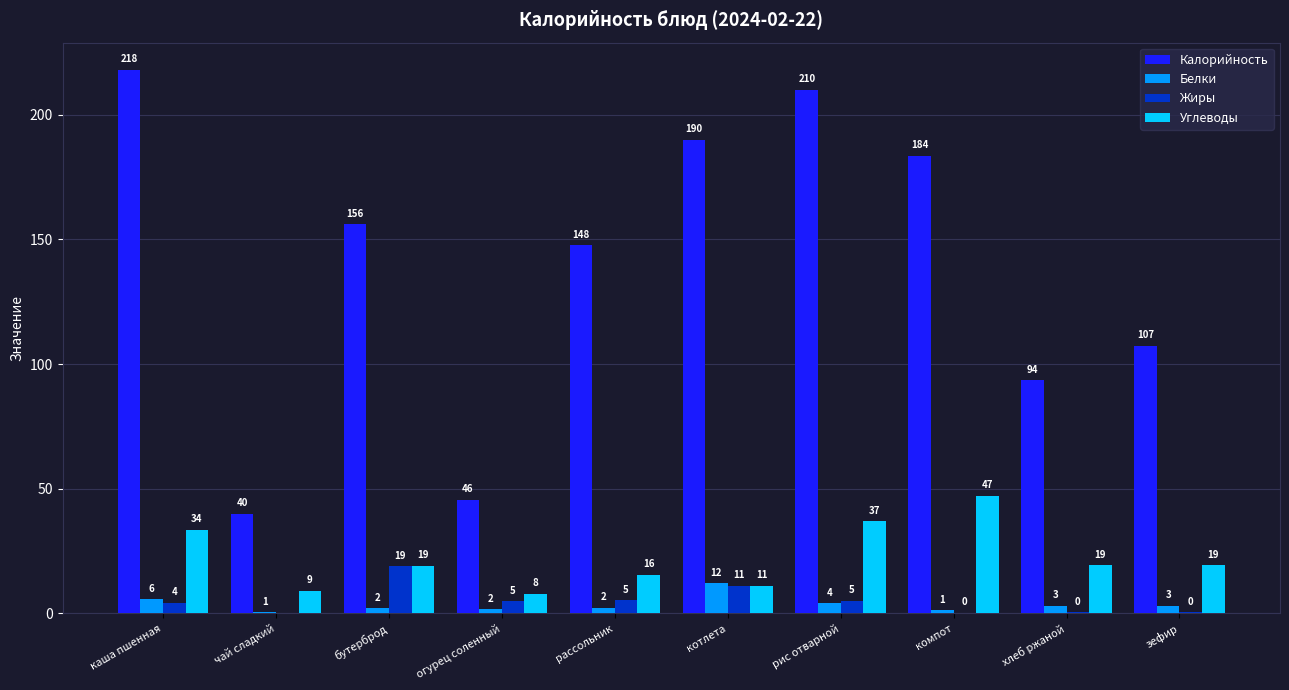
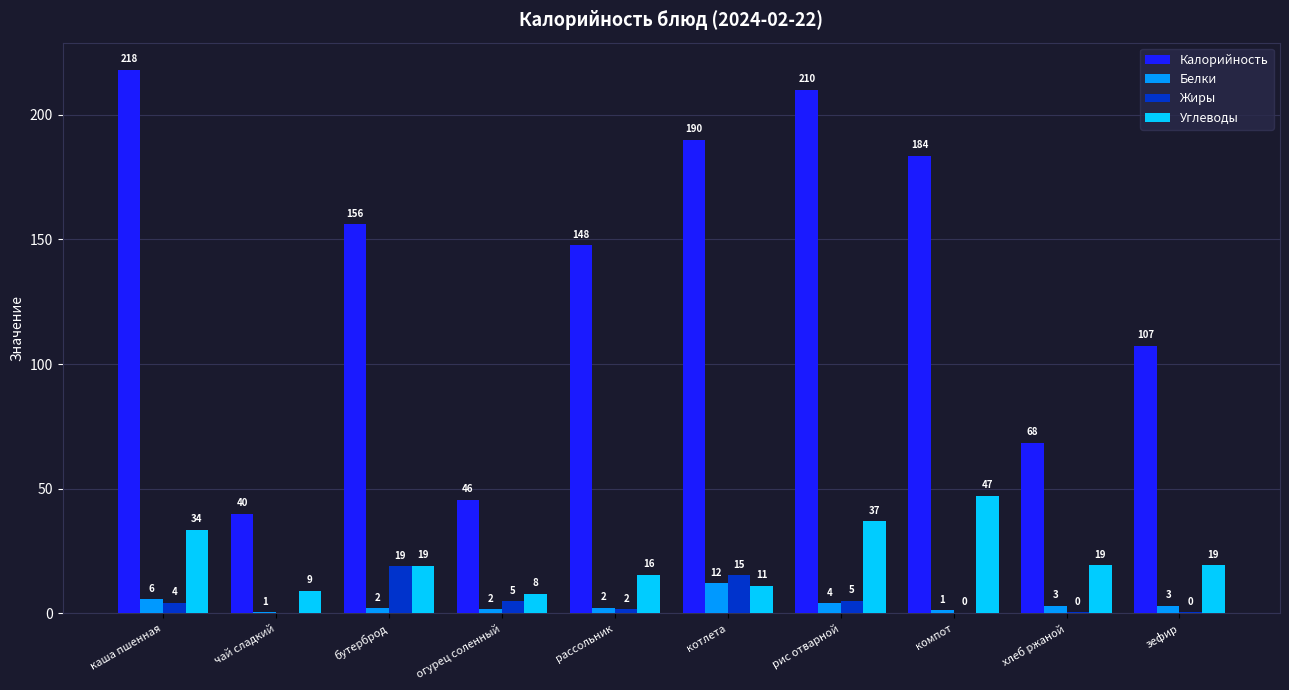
  {
    "Калорийность": {
      "каша пшенная": 218,
      "чай сладкий": 40,
      "бутерброд": 156,
      "огурец соленный": 46,
      "рассольник": 148,
      "котлета": 190,
      "рис отварной": 210,
      "компот": 184,
-     "хлеб ржаной": 94,
+     "хлеб ржаной": 68,
      "зефир": 107
    },
    "Жиры": {
      "каша пшенная": 4,
      "бутерброд": 19,
      "огурец соленный": 5,
-     "рассольник": 5,
-     "котлета": 11,
+     "рассольник": 2,
+     "котлета": 15,
      "рис отварной": 5,
      "компот": 0,
      "хлеб ржаной": 0,
      "зефир": 0
    }
  }
